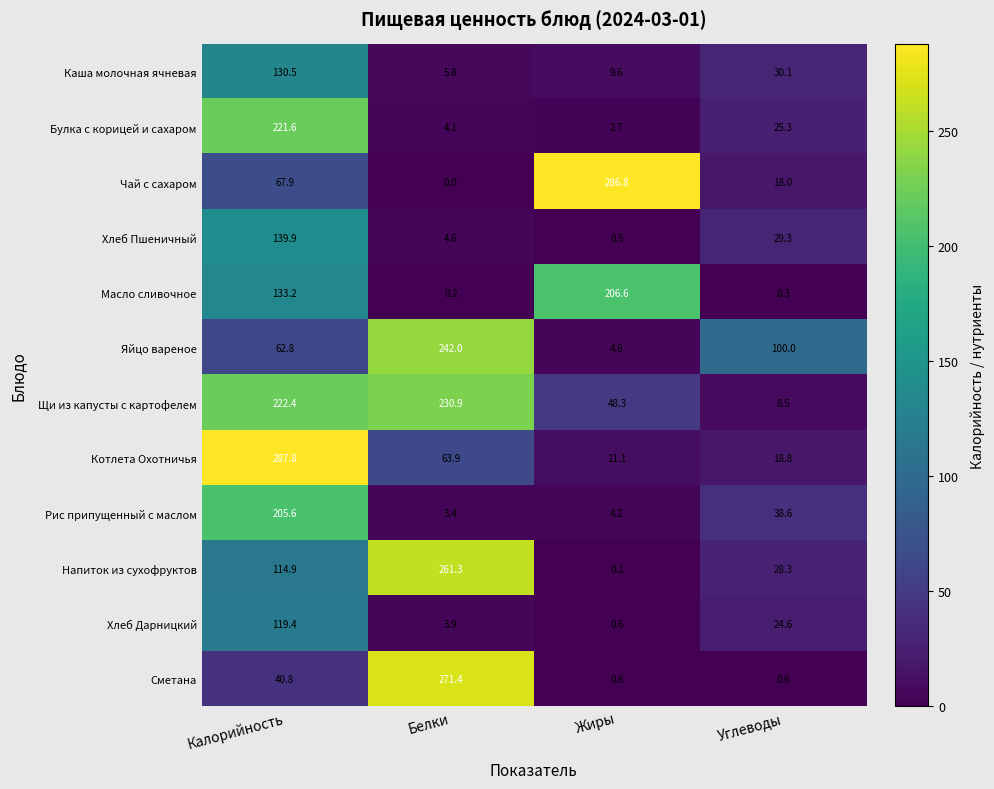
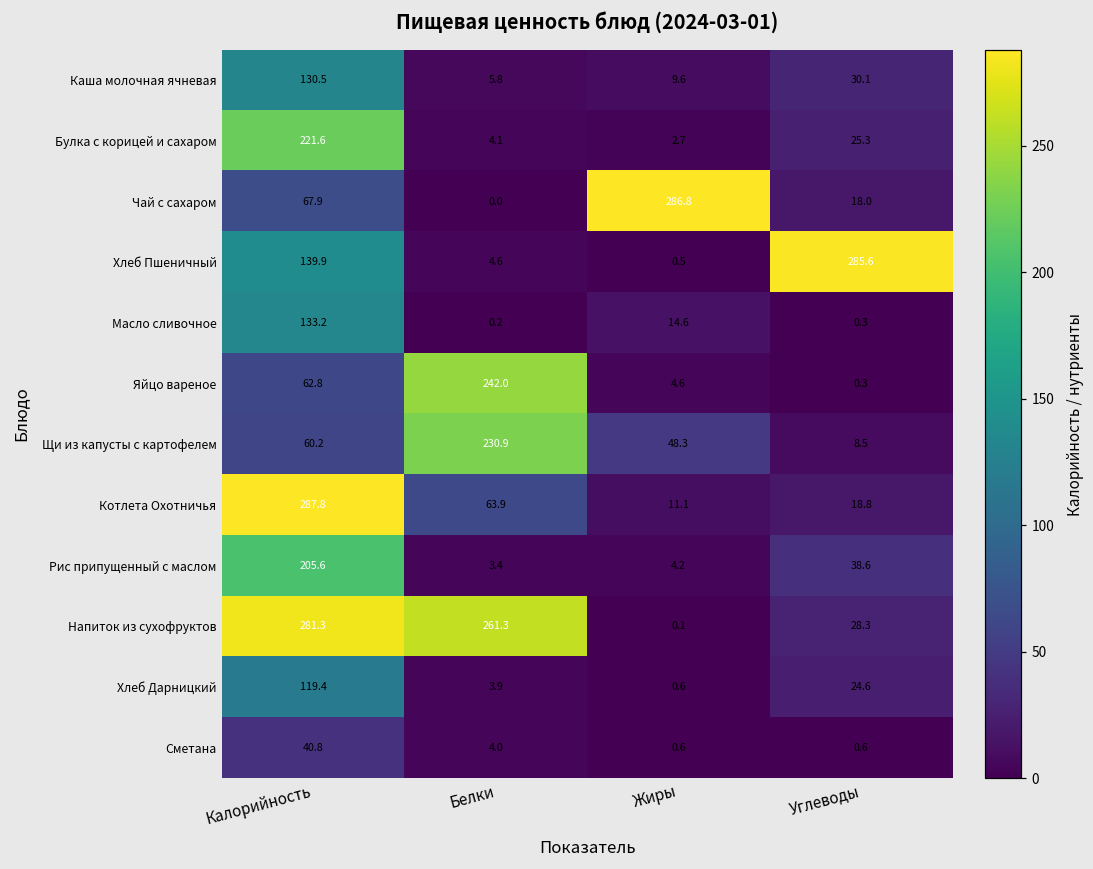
  {
    "Каша молочная ячневая": {
      "Калорийность": 130.5,
      "Белки": 5.8,
      "Жиры": 9.6,
      "Углеводы": 30.1
    },
    "Булка с корицей и сахаром": {
      "Калорийность": 221.6,
      "Белки": 4.1,
      "Жиры": 2.7,
      "Углеводы": 25.3
    },
    "Чай с сахаром": {
      "Калорийность": 67.9,
      "Белки": 0.0,
      "Жиры": 286.8,
      "Углеводы": 18.0
    },
    "Хлеб Пшеничный": {
      "Калорийность": 139.9,
      "Белки": 4.6,
      "Жиры": 0.5,
-     "Углеводы": 29.3
+     "Углеводы": 285.6
    },
    "Масло сливочное": {
      "Калорийность": 133.2,
      "Белки": 0.2,
-     "Жиры": 206.6,
+     "Жиры": 14.6,
      "Углеводы": 0.3
    },
    "Яйцо вареное": {
      "Калорийность": 62.8,
      "Белки": 242.0,
      "Жиры": 4.6,
-     "Углеводы": 100.0
+     "Углеводы": 0.3
    },
    "Щи из капусты с картофелем": {
-     "Калорийность": 222.4,
+     "Калорийность": 60.2,
      "Белки": 230.9,
      "Жиры": 48.3,
      "Углеводы": 8.5
    },
    "Котлета Охотничья": {
      "Калорийность": 287.8,
      "Белки": 63.9,
      "Жиры": 11.1,
      "Углеводы": 18.8
    },
    "Рис припущенный с маслом": {
      "Калорийность": 205.6,
      "Белки": 3.4,
      "Жиры": 4.2,
      "Углеводы": 38.6
    },
    "Напиток из сухофруктов": {
-     "Калорийность": 114.9,
+     "Калорийность": 281.3,
      "Белки": 261.3,
      "Жиры": 0.1,
      "Углеводы": 28.3
    },
    "Хлеб Дарницкий": {
      "Калорийность": 119.4,
      "Белки": 3.9,
      "Жиры": 0.6,
      "Углеводы": 24.6
    },
    "Сметана": {
      "Калорийность": 40.8,
-     "Белки": 271.4,
+     "Белки": 4.0,
      "Жиры": 0.6,
      "Углеводы": 0.6
    }
  }
